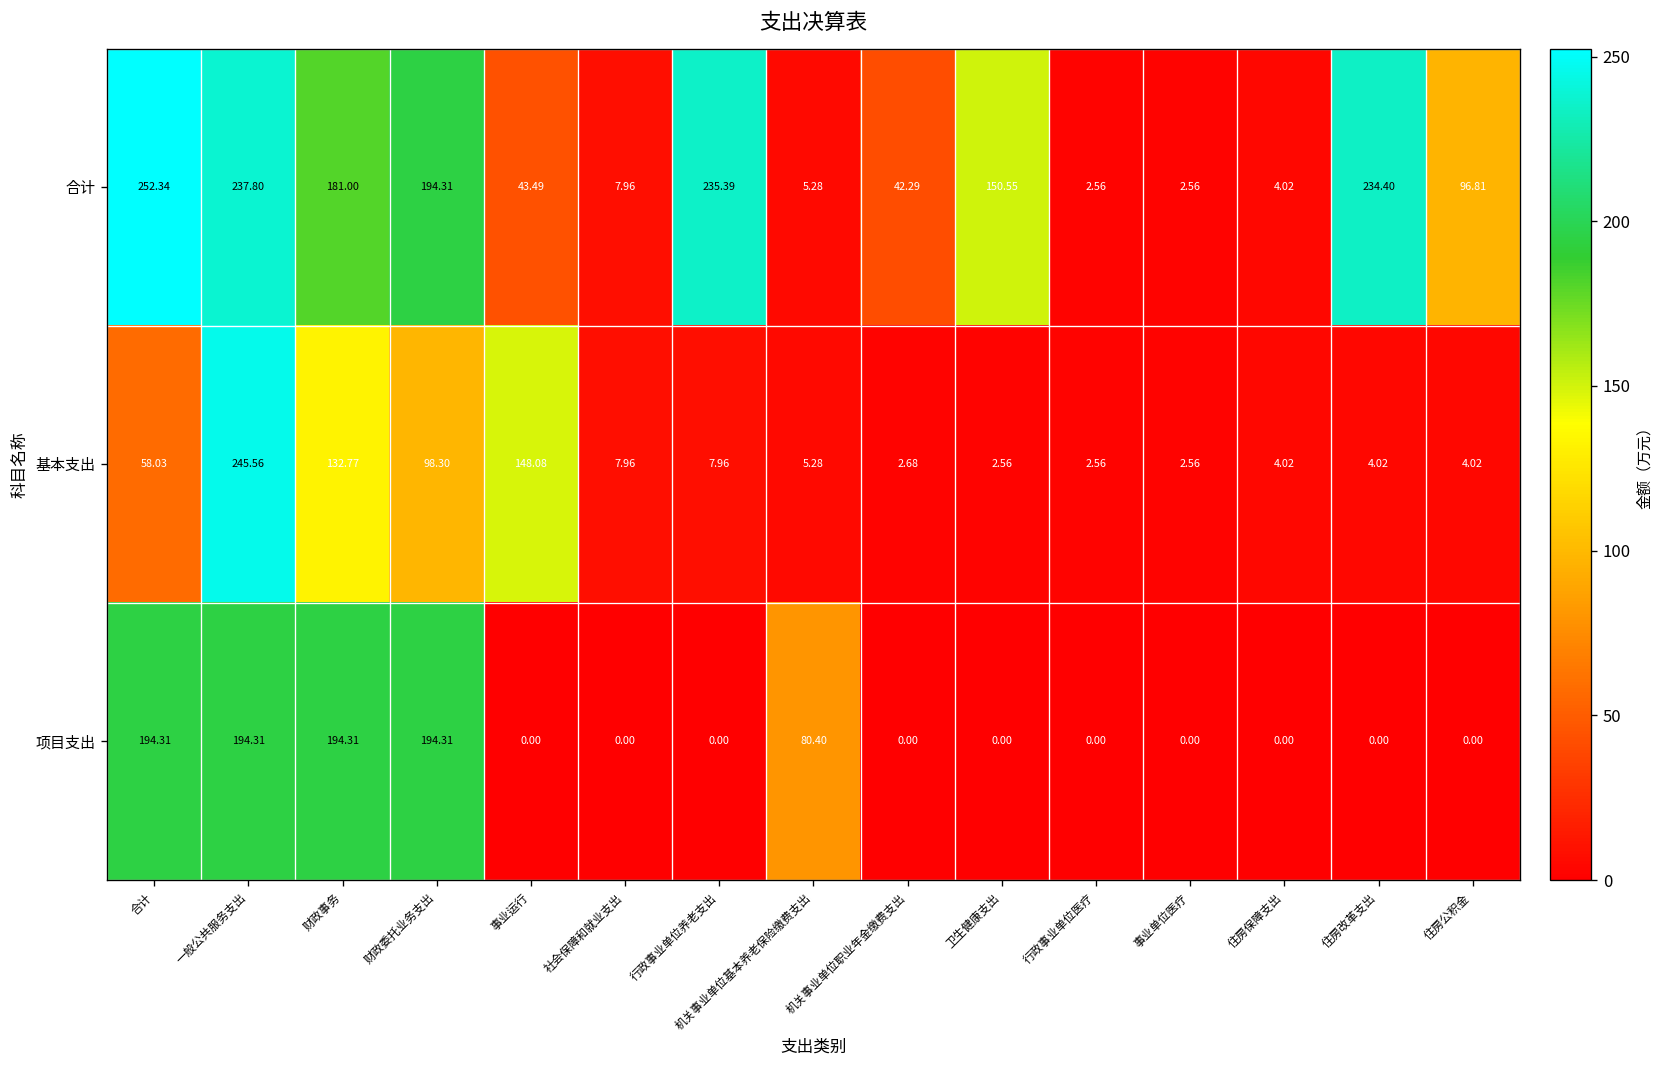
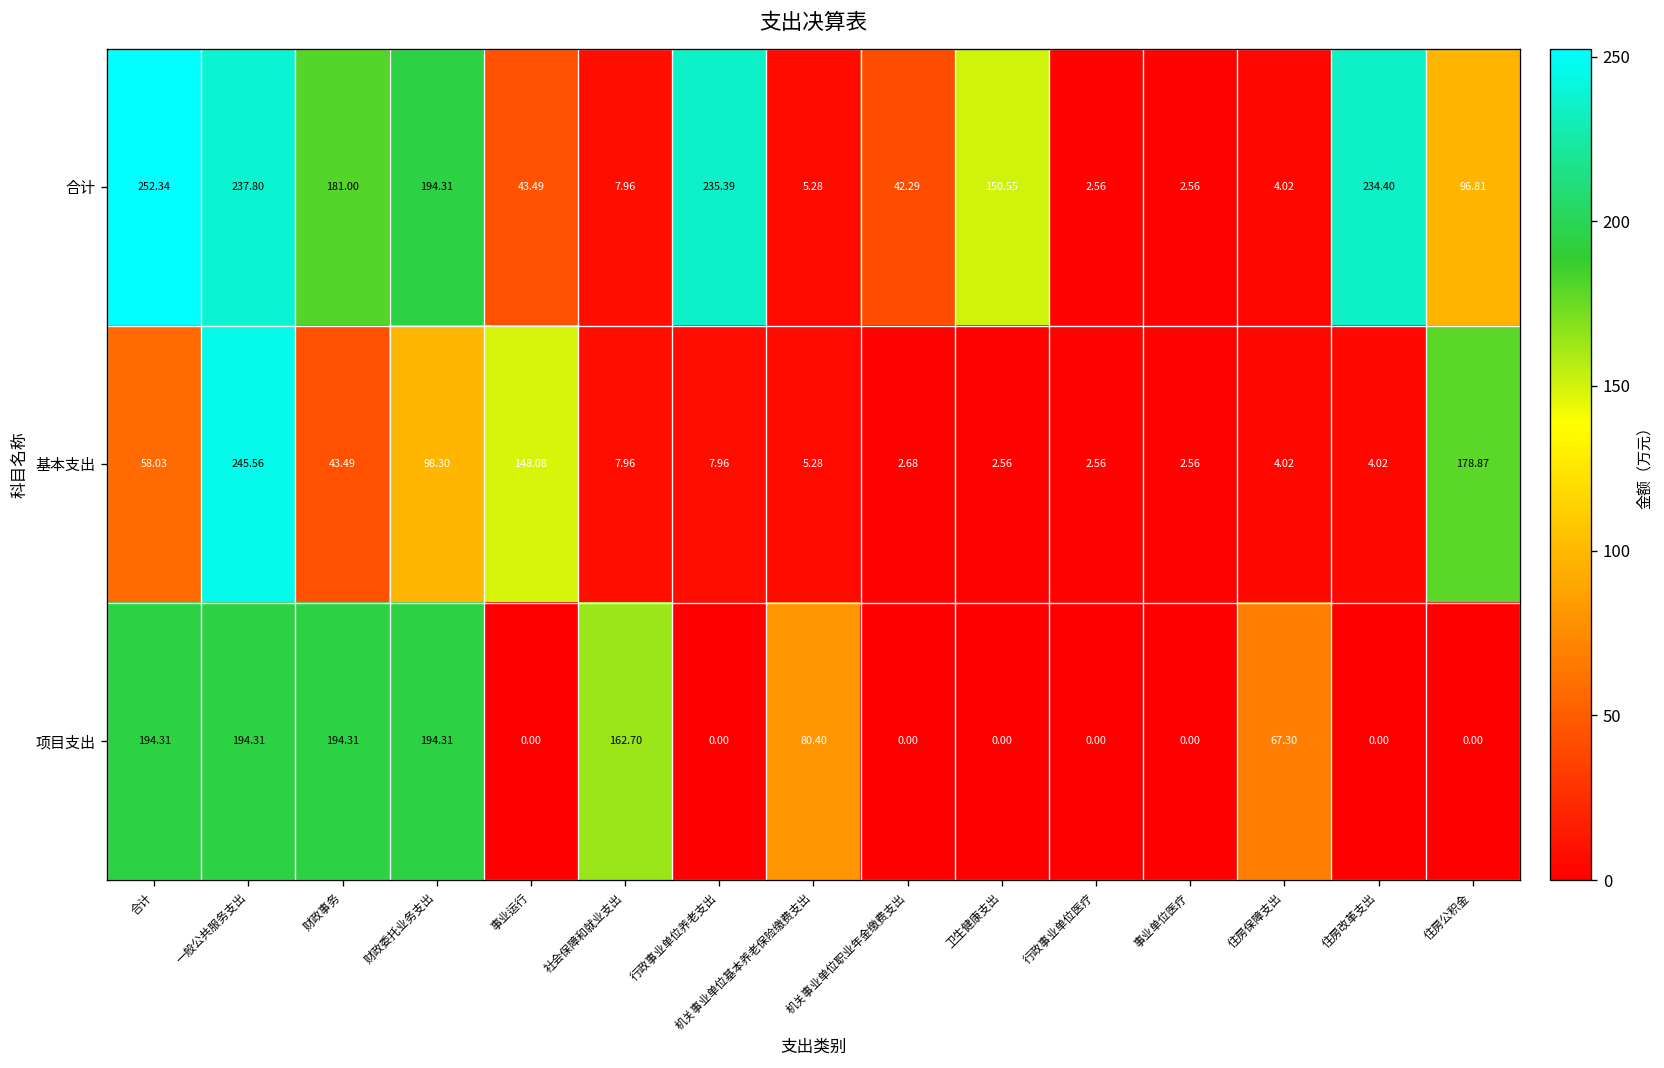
  {
    "合计": {
      "合计": 252.34,
      "一般公共服务支出": 237.80,
      "财政事务": 181.00,
      "财政委托业务支出": 194.31,
      "事业运行": 43.49,
      "社会保障和就业支出": 7.96,
      "行政事业单位养老支出": 235.39,
      "机关事业单位基本养老保险缴费支出": 5.28,
      "机关事业单位职业年金缴费支出": 42.29,
      "卫生健康支出": 150.55,
      "行政事业单位医疗": 2.56,
      "事业单位医疗": 2.56,
      "住房保障支出": 4.02,
      "住房改革支出": 234.40,
      "住房公积金": 96.81
    },
    "基本支出": {
      "合计": 58.03,
      "一般公共服务支出": 245.56,
-     "财政事务": 132.77,
+     "财政事务": 43.49,
      "财政委托业务支出": 98.30,
      "事业运行": 148.08,
      "社会保障和就业支出": 7.96,
      "行政事业单位养老支出": 7.96,
      "机关事业单位基本养老保险缴费支出": 5.28,
      "机关事业单位职业年金缴费支出": 2.68,
      "卫生健康支出": 2.56,
      "行政事业单位医疗": 2.56,
      "事业单位医疗": 2.56,
      "住房保障支出": 4.02,
      "住房改革支出": 4.02,
-     "住房公积金": 4.02
+     "住房公积金": 178.87
    },
    "项目支出": {
      "合计": 194.31,
      "一般公共服务支出": 194.31,
      "财政事务": 194.31,
      "财政委托业务支出": 194.31,
      "事业运行": 0.00,
-     "社会保障和就业支出": 0.00,
+     "社会保障和就业支出": 162.70,
      "行政事业单位养老支出": 0.00,
      "机关事业单位基本养老保险缴费支出": 80.40,
      "机关事业单位职业年金缴费支出": 0.00,
      "卫生健康支出": 0.00,
      "行政事业单位医疗": 0.00,
      "事业单位医疗": 0.00,
-     "住房保障支出": 0.00,
+     "住房保障支出": 67.30,
      "住房改革支出": 0.00,
      "住房公积金": 0.00
    }
  }
